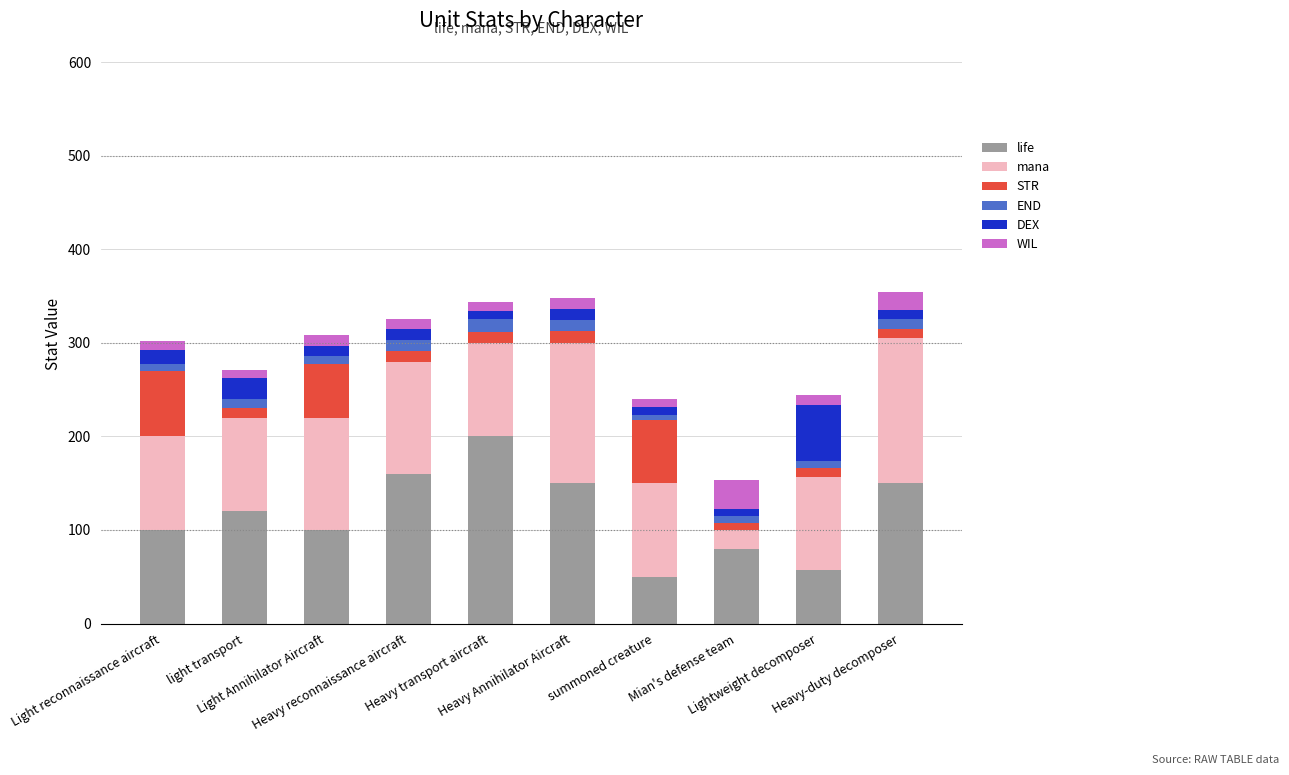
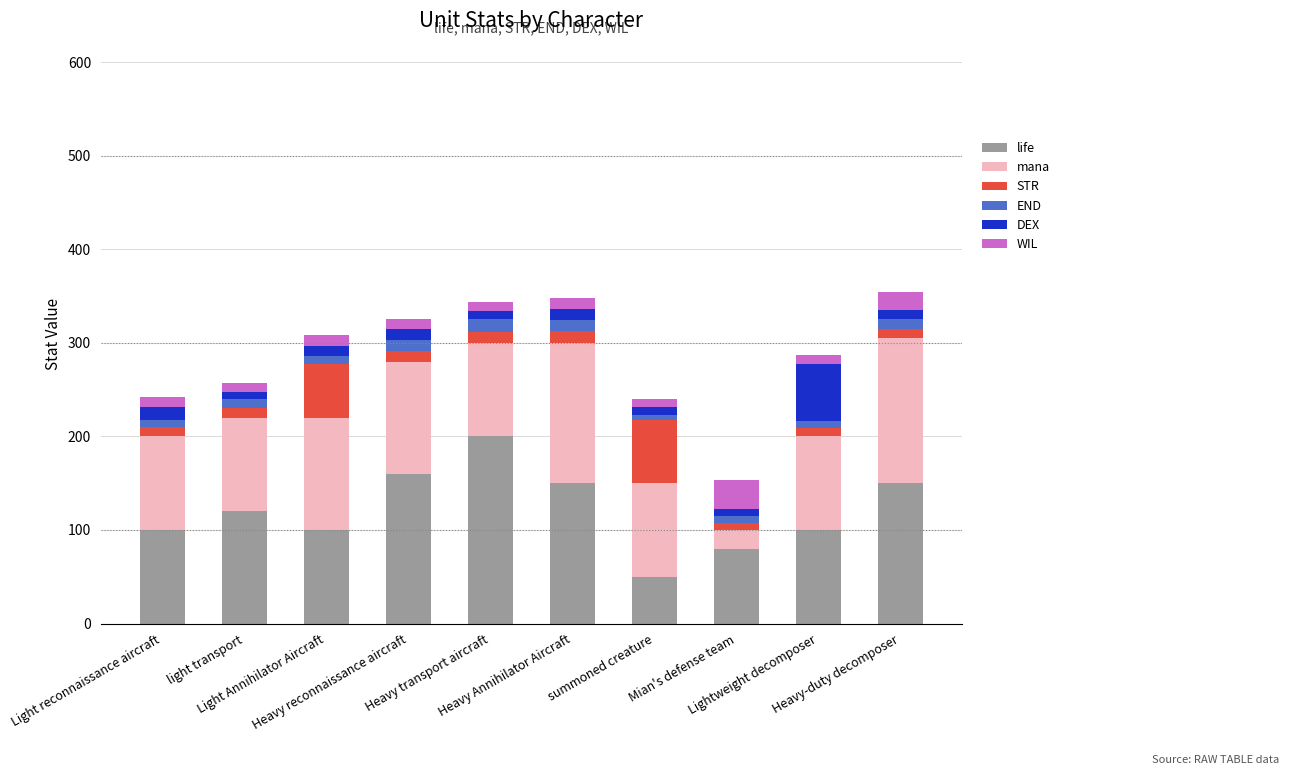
  {
    "life": {
      "Light reconnaissance aircraft": 100,
      "light transport": 120,
      "Light Annihilator Aircraft": 100,
      "Heavy reconnaissance aircraft": 160,
      "Heavy transport aircraft": 200,
      "Heavy Annihilator Aircraft": 150,
      "summoned creature": 50,
      "Mian's defense team": 80,
-     "Lightweight decomposer": 60,
+     "Lightweight decomposer": 100,
      "Heavy-duty decomposer": 150
    },
    "mana": {
      "Light reconnaissance aircraft": 100,
      "light transport": 100,
      "Light Annihilator Aircraft": 120,
      "Heavy reconnaissance aircraft": 120,
      "Heavy transport aircraft": 100,
      "Heavy Annihilator Aircraft": 150,
      "summoned creature": 100,
      "Mian's defense team": 20,
      "Lightweight decomposer": 100,
      "Heavy-duty decomposer": 160
    },
    "STR": {
-     "Light reconnaissance aircraft": 70,
+     "Light reconnaissance aircraft": 10,
      "light transport": 10,
      "Light Annihilator Aircraft": 60,
      "Heavy reconnaissance aircraft": 10,
      "Heavy transport aircraft": 10,
      "Heavy Annihilator Aircraft": 10,
      "summoned creature": 70,
      "Mian's defense team": 10,
      "Lightweight decomposer": 10,
      "Heavy-duty decomposer": 10
    },
    "END": {
      "Light reconnaissance aircraft": 10,
      "light transport": 10,
      "Light Annihilator Aircraft": 10,
      "Heavy reconnaissance aircraft": 10,
      "Heavy transport aircraft": 10,
      "Heavy Annihilator Aircraft": 10,
      "summoned creature": 10,
      "Mian's defense team": 10,
      "Lightweight decomposer": 10,
      "Heavy-duty decomposer": 10
    },
    "DEX": {
      "Light reconnaissance aircraft": 10,
-     "light transport": 20,
+     "light transport": 10,
      "Light Annihilator Aircraft": 10,
      "Heavy reconnaissance aircraft": 10,
      "Heavy transport aircraft": 10,
      "Heavy Annihilator Aircraft": 10,
      "summoned creature": 10,
      "Mian's defense team": 10,
      "Lightweight decomposer": 60,
      "Heavy-duty decomposer": 10
    },
    "WIL": {
      "Light reconnaissance aircraft": 10,
      "light transport": 10,
      "Light Annihilator Aircraft": 10,
      "Heavy reconnaissance aircraft": 10,
      "Heavy transport aircraft": 10,
      "Heavy Annihilator Aircraft": 10,
      "summoned creature": 10,
      "Mian's defense team": 30,
      "Lightweight decomposer": 10,
      "Heavy-duty decomposer": 20
    }
  }
